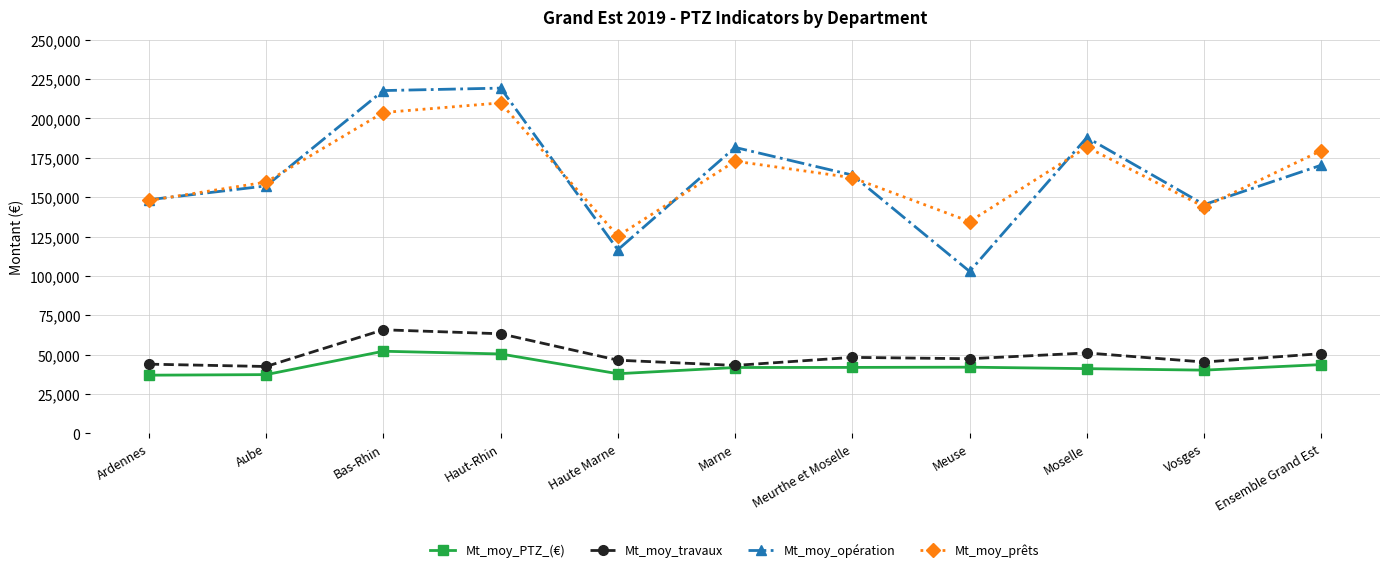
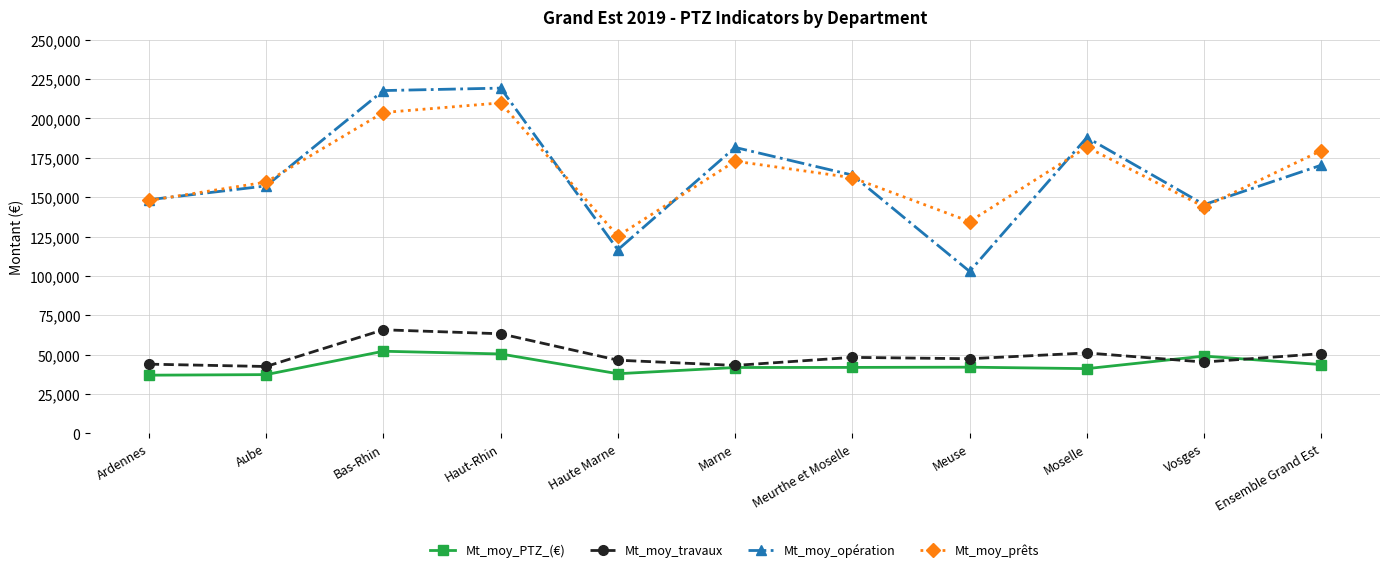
  {
    "Mt_moy_PTZ_(€)": {
      "Ardennes": "37,000",
      "Aube": "37,000",
      "Bas-Rhin": "52,000",
      "Haut-Rhin": "50,000",
      "Haute Marne": "38,000",
      "Meurthe et Moselle": "42,000",
      "Meuse": "42,000",
      "Moselle": "41,000",
-     "Vosges": "40,000",
+     "Vosges": "49,000",
      "Ensemble Grand Est": "44,000"
    },
    "Mt_moy_travaux": {
      "Ardennes": "44,000",
      "Aube": "42,000",
      "Bas-Rhin": "66,000",
      "Haut-Rhin": "63,000",
      "Haute Marne": "46,000",
      "Meurthe et Moselle": "48,000",
      "Meuse": "47,000",
      "Moselle": "51,000",
      "Vosges": "45,000",
      "Ensemble Grand Est": "51,000"
    },
    "Mt_moy_opération": {
      "Aube": "157,000",
      "Bas-Rhin": "218,000",
      "Haut-Rhin": "219,000",
      "Haute Marne": "117,000",
      "Marne": "182,000",
      "Meurthe et Moselle": "164,000",
      "Meuse": "103,000",
      "Moselle": "188,000",
      "Ensemble Grand Est": "170,000"
    },
    "Mt_moy_prêts": {
      "Aube": "160,000",
      "Bas-Rhin": "204,000",
      "Haut-Rhin": "210,000",
      "Haute Marne": "125,000",
      "Marne": "173,000",
      "Meurthe et Moselle": "162,000",
      "Meuse": "135,000",
      "Moselle": "182,000",
      "Ensemble Grand Est": "180,000"
    }
  }
